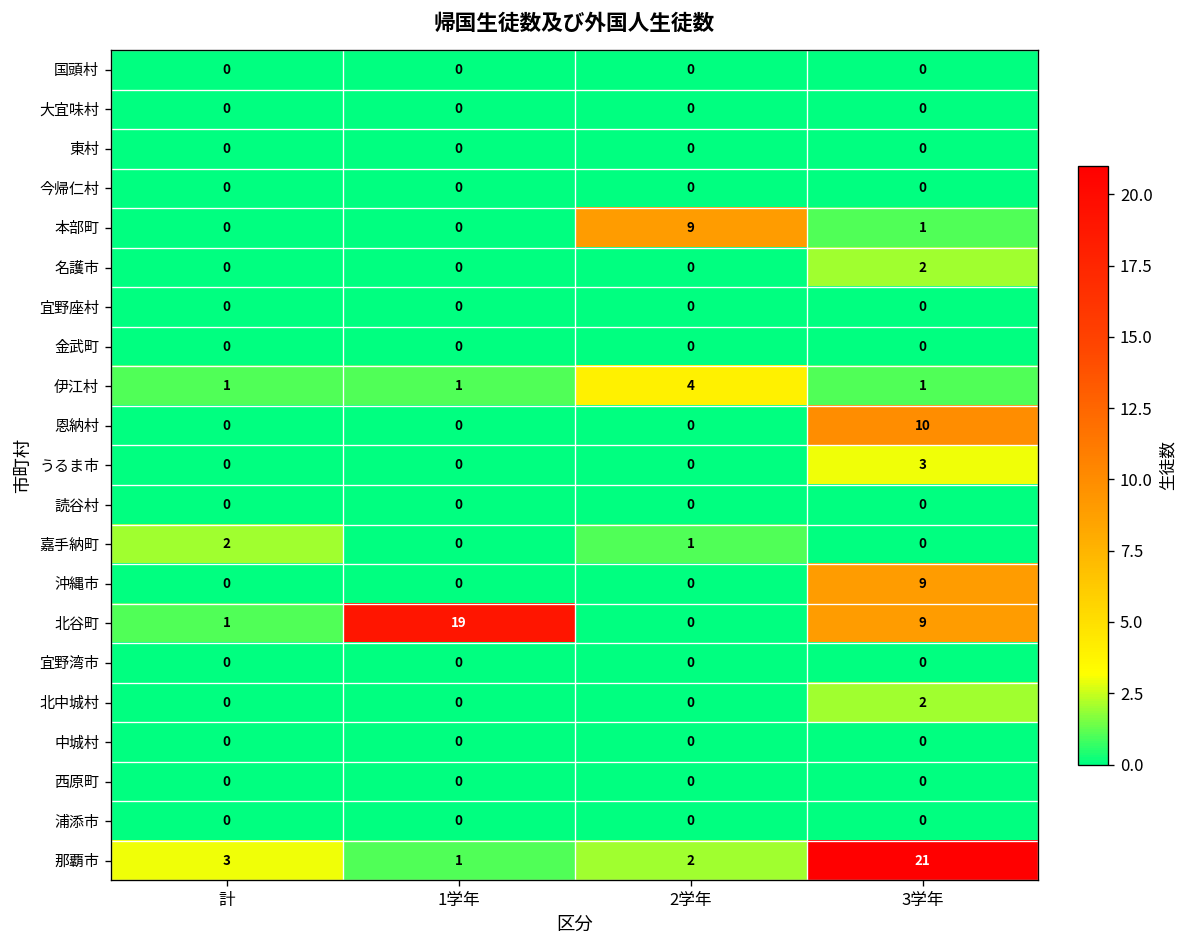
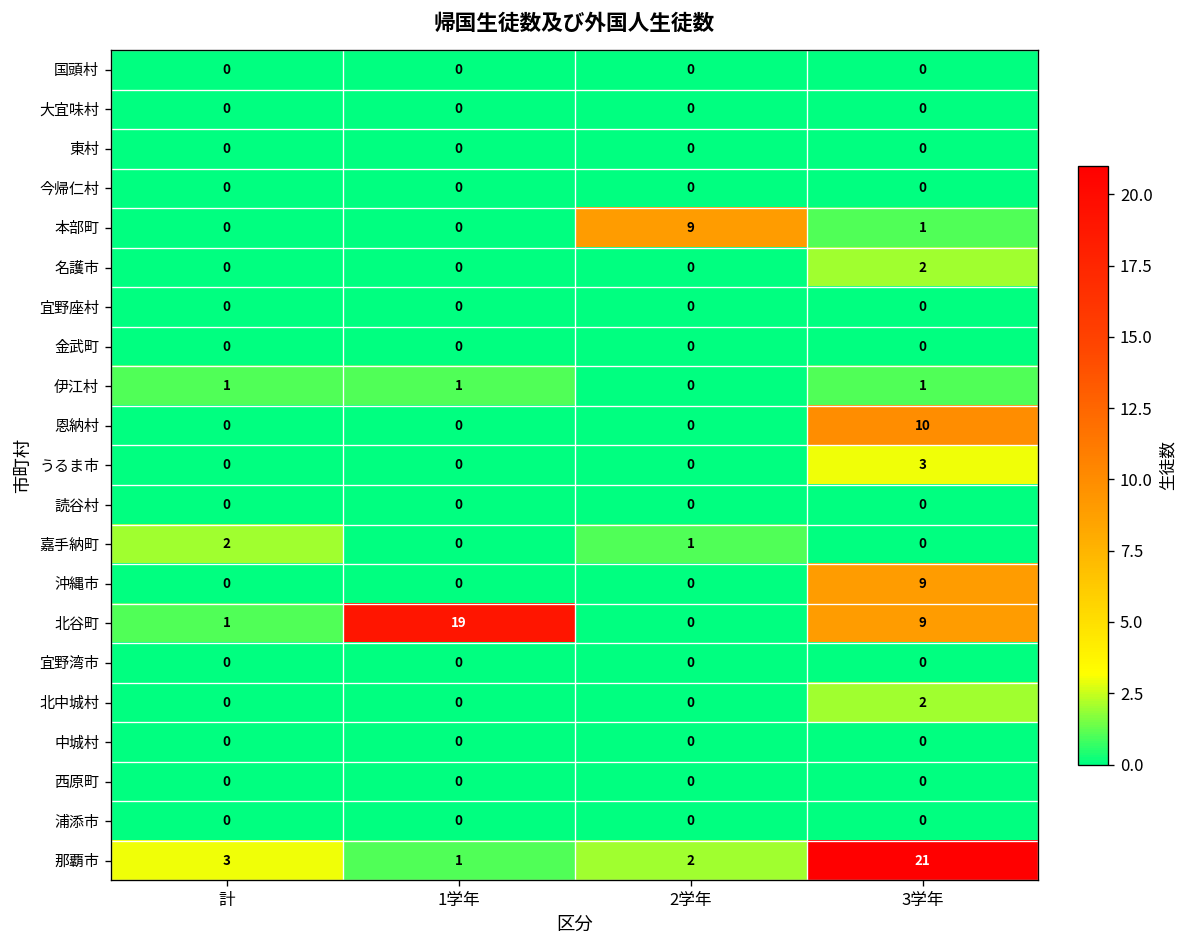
  {
    "国頭村": {
      "計": 0,
      "1学年": 0,
      "2学年": 0,
      "3学年": 0
    },
    "大宜味村": {
      "計": 0,
      "1学年": 0,
      "2学年": 0,
      "3学年": 0
    },
    "東村": {
      "計": 0,
      "1学年": 0,
      "2学年": 0,
      "3学年": 0
    },
    "今帰仁村": {
      "計": 0,
      "1学年": 0,
      "2学年": 0,
      "3学年": 0
    },
    "本部町": {
      "計": 0,
      "1学年": 0,
      "2学年": 9,
      "3学年": 1
    },
    "名護市": {
      "計": 0,
      "1学年": 0,
      "2学年": 0,
      "3学年": 2
    },
    "宜野座村": {
      "計": 0,
      "1学年": 0,
      "2学年": 0,
      "3学年": 0
    },
    "金武町": {
      "計": 0,
      "1学年": 0,
      "2学年": 0,
      "3学年": 0
    },
    "伊江村": {
      "計": 1,
      "1学年": 1,
-     "2学年": 4,
+     "2学年": 0,
      "3学年": 1
    },
    "恩納村": {
      "計": 0,
      "1学年": 0,
      "2学年": 0,
      "3学年": 10
    },
    "うるま市": {
      "計": 0,
      "1学年": 0,
      "2学年": 0,
      "3学年": 3
    },
    "読谷村": {
      "計": 0,
      "1学年": 0,
      "2学年": 0,
      "3学年": 0
    },
    "嘉手納町": {
      "計": 2,
      "1学年": 0,
      "2学年": 1,
      "3学年": 0
    },
    "沖縄市": {
      "計": 0,
      "1学年": 0,
      "2学年": 0,
      "3学年": 9
    },
    "北谷町": {
      "計": 1,
      "1学年": 19,
      "2学年": 0,
      "3学年": 9
    },
    "宜野湾市": {
      "計": 0,
      "1学年": 0,
      "2学年": 0,
      "3学年": 0
    },
    "北中城村": {
      "計": 0,
      "1学年": 0,
      "2学年": 0,
      "3学年": 2
    },
    "中城村": {
      "計": 0,
      "1学年": 0,
      "2学年": 0,
      "3学年": 0
    },
    "西原町": {
      "計": 0,
      "1学年": 0,
      "2学年": 0,
      "3学年": 0
    },
    "浦添市": {
      "計": 0,
      "1学年": 0,
      "2学年": 0,
      "3学年": 0
    },
    "那覇市": {
      "計": 3,
      "1学年": 1,
      "2学年": 2,
      "3学年": 21
    }
  }
